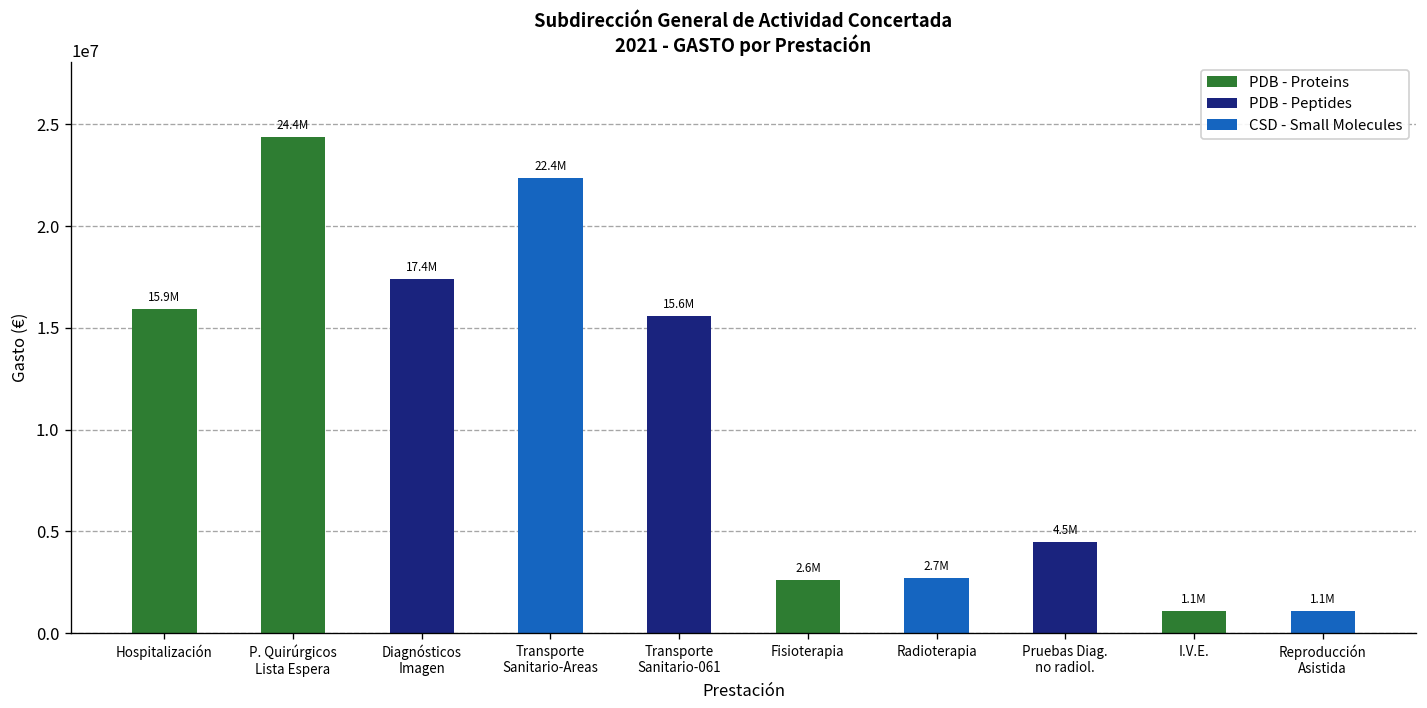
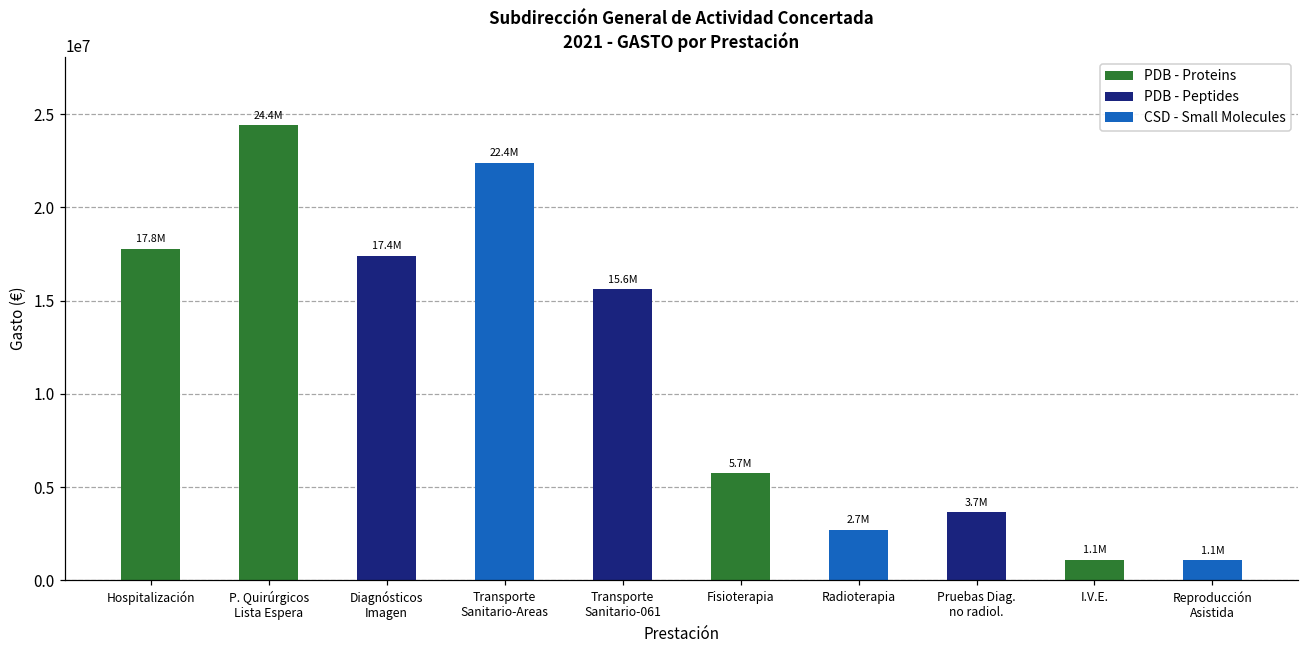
  {
-   "Hospitalización": "15.9M",
+   "Hospitalización": "17.8M",
    "P. Quirúrgicos Lista Espera": "24.4M",
    "Diagnósticos Imagen": "17.4M",
    "Transporte Sanitario-Areas": "22.4M",
    "Transporte Sanitario-061": "15.6M",
-   "Fisioterapia": "2.6M",
+   "Fisioterapia": "5.7M",
    "Radioterapia": "2.7M",
-   "Pruebas Diag. no radiol.": "4.5M",
+   "Pruebas Diag. no radiol.": "3.7M",
    "I.V.E.": "1.1M",
    "Reproducción Asistida": "1.1M"
  }
